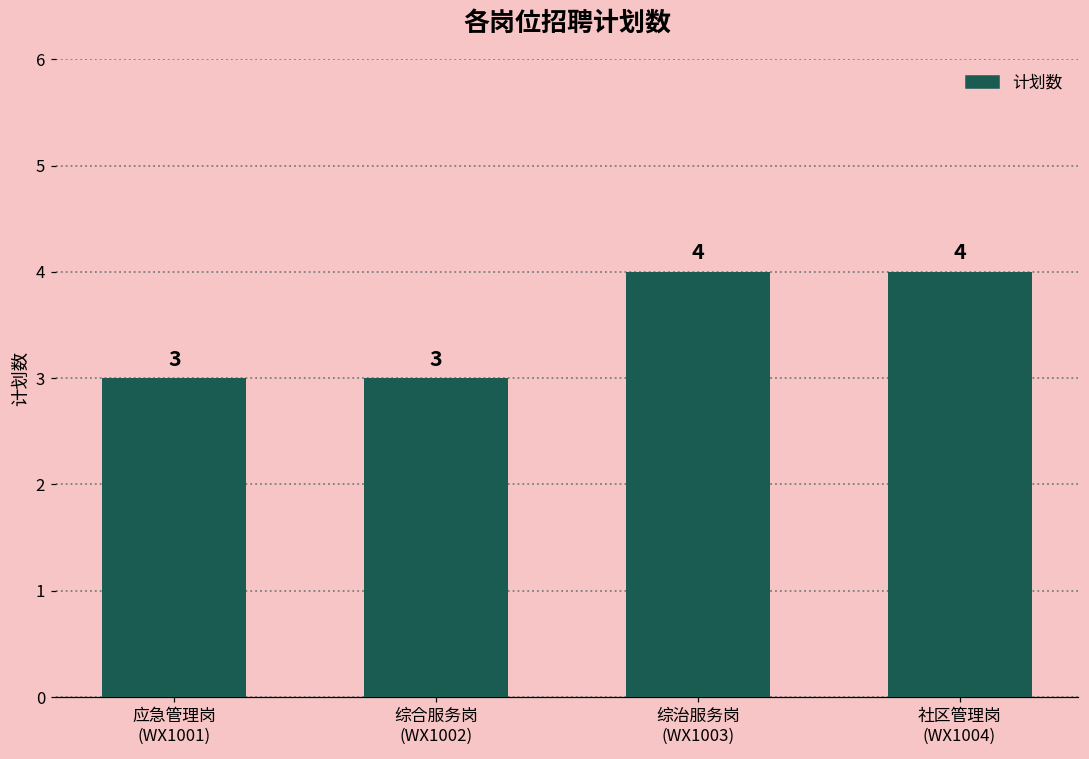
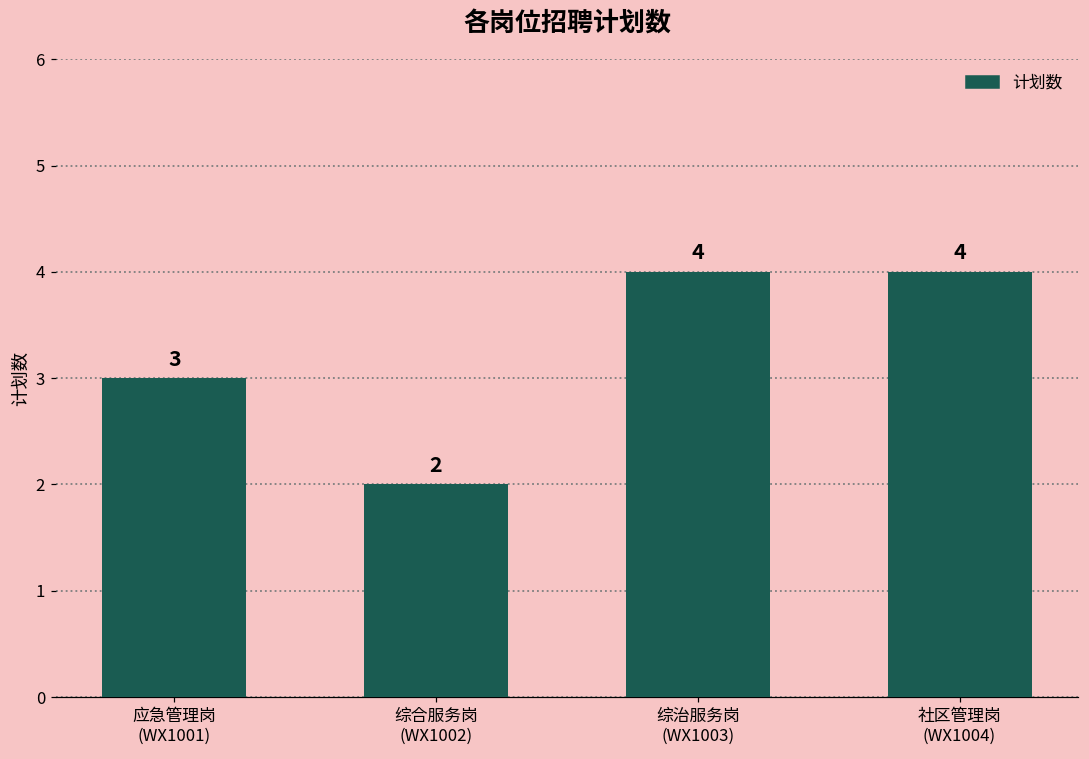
  {
    "应急管理岗 (WX1001)": 3,
-   "综合服务岗 (WX1002)": 3,
+   "综合服务岗 (WX1002)": 2,
    "综治服务岗 (WX1003)": 4,
    "社区管理岗 (WX1004)": 4
  }
